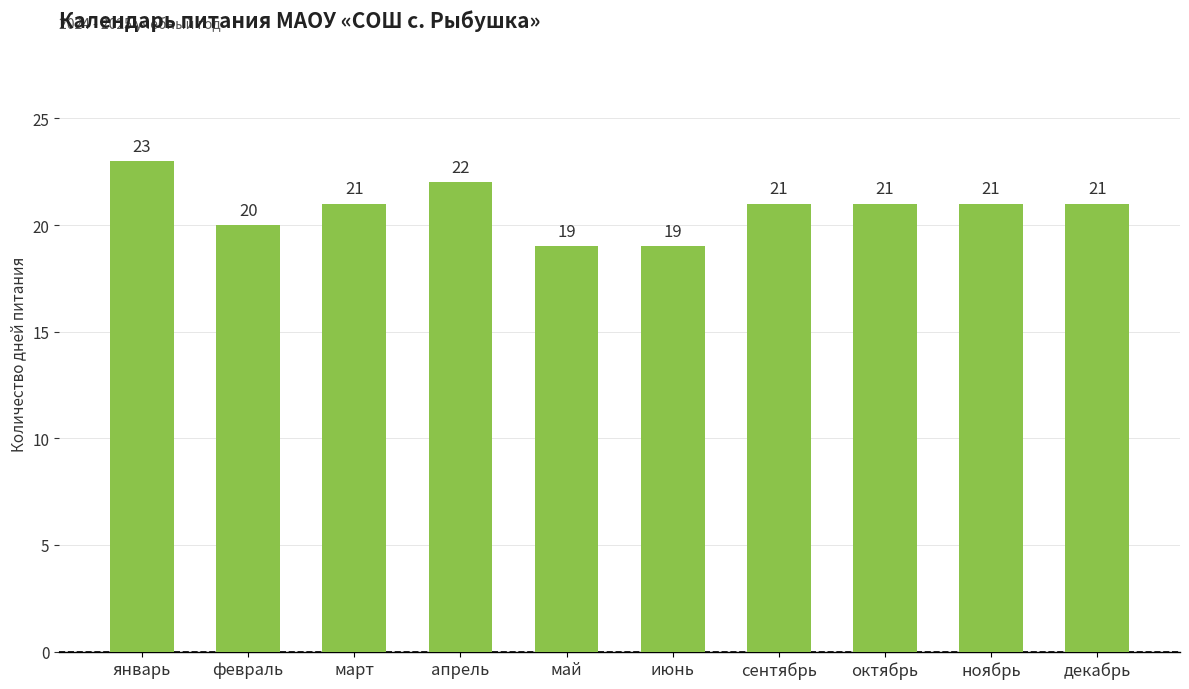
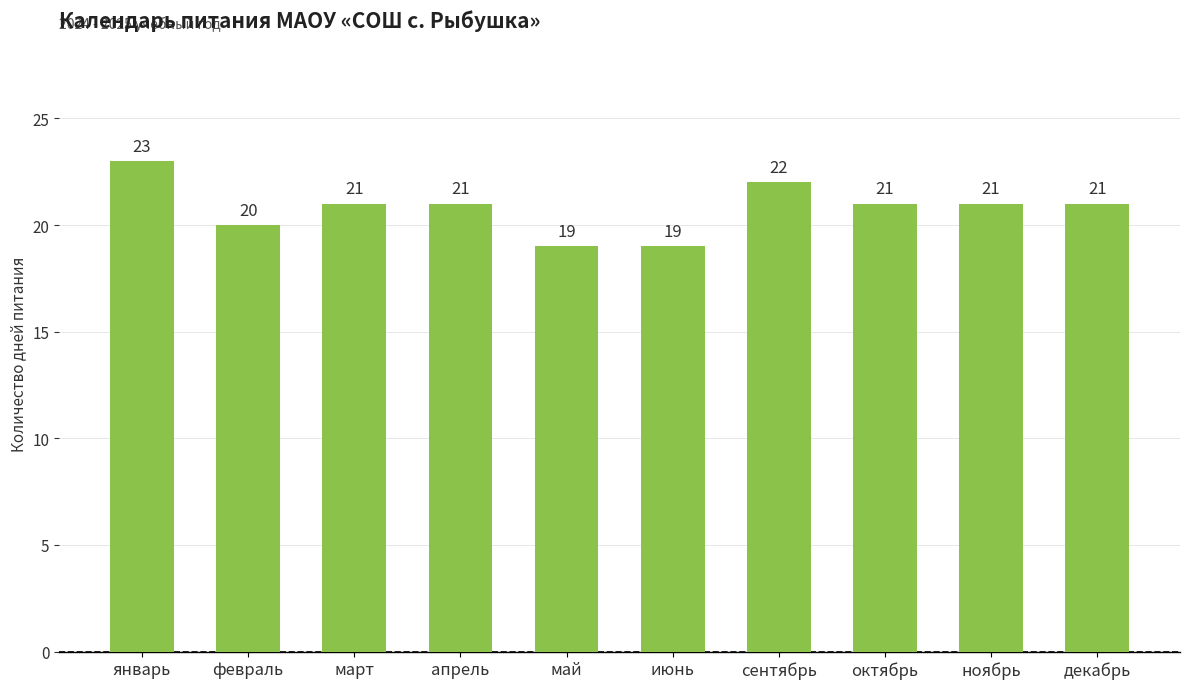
  {
    "январь": 23,
    "февраль": 20,
    "март": 21,
-   "апрель": 22,
+   "апрель": 21,
    "май": 19,
    "июнь": 19,
-   "сентябрь": 21,
+   "сентябрь": 22,
    "октябрь": 21,
    "ноябрь": 21,
    "декабрь": 21
  }
